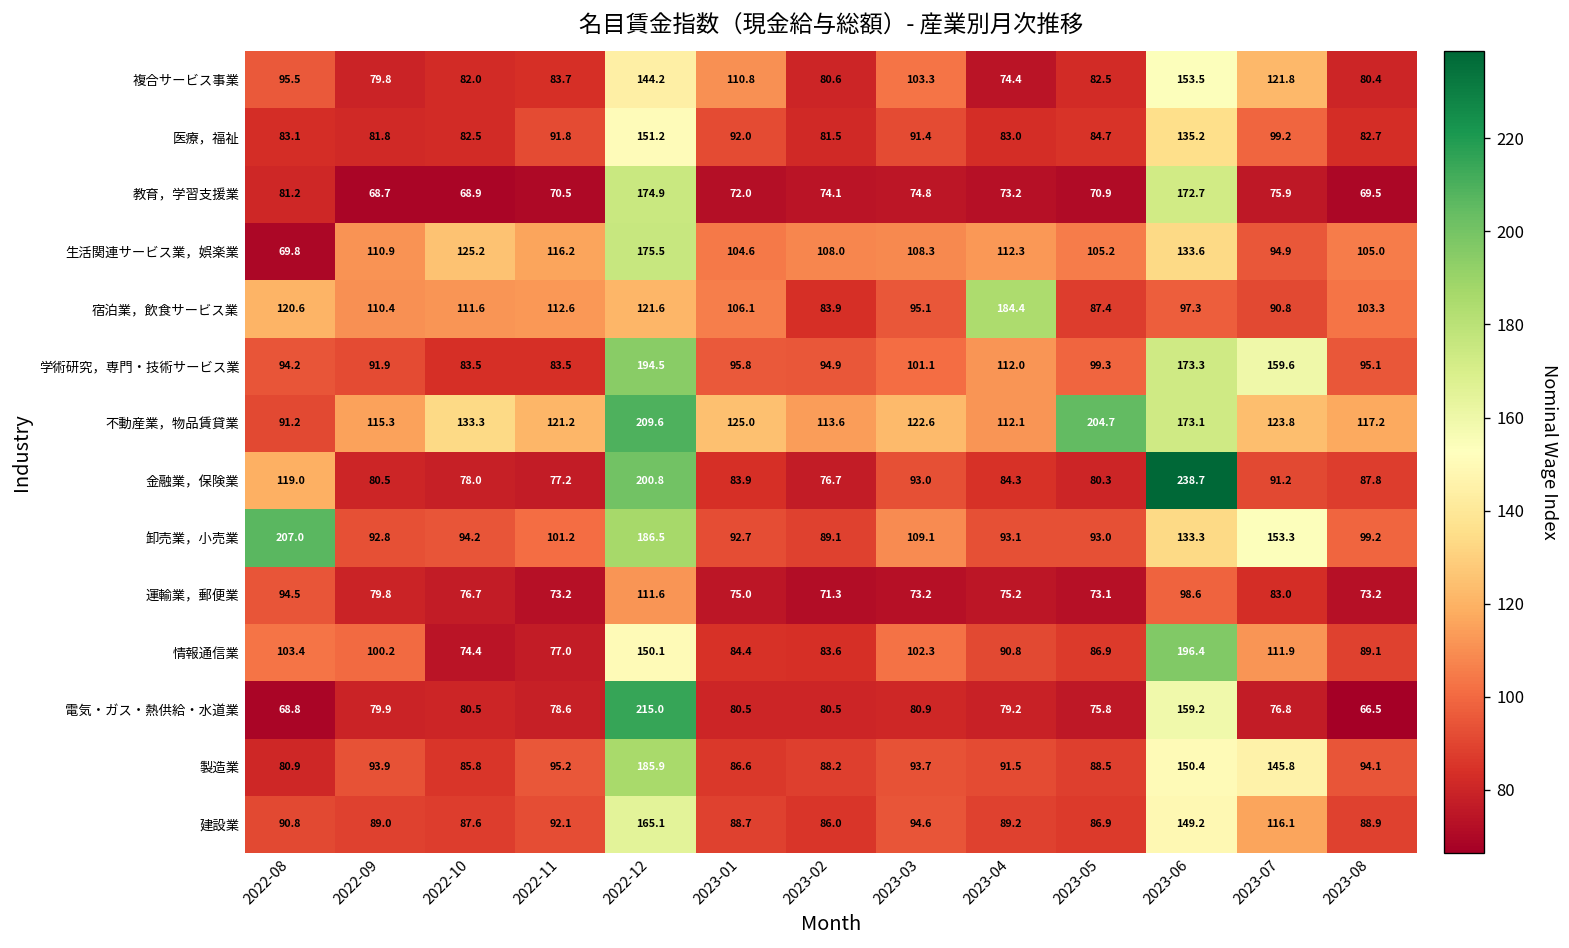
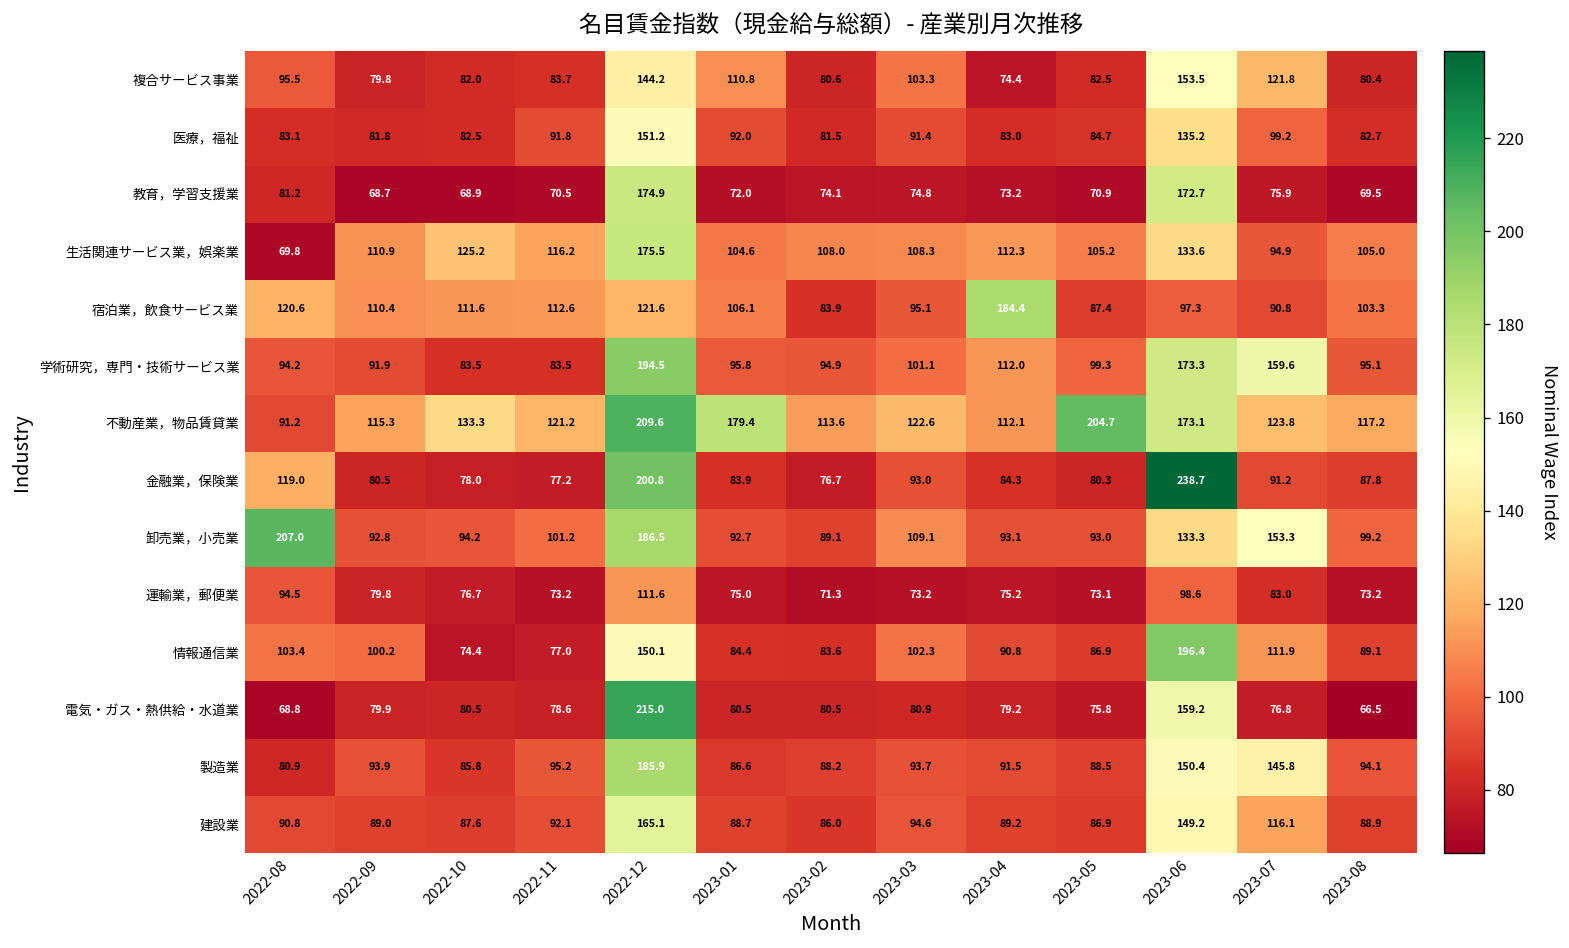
  {
    "複合サービス事業": {
      "2022-08": 95.5,
      "2022-09": 79.8,
      "2022-10": 82.0,
      "2022-11": 83.7,
      "2022-12": 144.2,
      "2023-01": 110.8,
      "2023-02": 80.6,
      "2023-03": 103.3,
      "2023-04": 74.4,
      "2023-05": 82.5,
      "2023-06": 153.5,
      "2023-07": 121.8,
      "2023-08": 80.4
    },
    "医療，福祉": {
      "2022-08": 83.1,
      "2022-09": 81.8,
      "2022-10": 82.5,
      "2022-11": 91.8,
      "2022-12": 151.2,
      "2023-01": 92.0,
      "2023-02": 81.5,
      "2023-03": 91.4,
      "2023-04": 83.0,
      "2023-05": 84.7,
      "2023-06": 135.2,
      "2023-07": 99.2,
      "2023-08": 82.7
    },
    "教育，学習支援業": {
      "2022-08": 81.2,
      "2022-09": 68.7,
      "2022-10": 68.9,
      "2022-11": 70.5,
      "2022-12": 174.9,
      "2023-01": 72.0,
      "2023-02": 74.1,
      "2023-03": 74.8,
      "2023-04": 73.2,
      "2023-05": 70.9,
      "2023-06": 172.7,
      "2023-07": 75.9,
      "2023-08": 69.5
    },
    "生活関連サービス業，娯楽業": {
      "2022-08": 69.8,
      "2022-09": 110.9,
      "2022-10": 125.2,
      "2022-11": 116.2,
      "2022-12": 175.5,
      "2023-01": 104.6,
      "2023-02": 108.0,
      "2023-03": 108.3,
      "2023-04": 112.3,
      "2023-05": 105.2,
      "2023-06": 133.6,
      "2023-07": 94.9,
      "2023-08": 105.0
    },
    "宿泊業，飲食サービス業": {
      "2022-08": 120.6,
      "2022-09": 110.4,
      "2022-10": 111.6,
      "2022-11": 112.6,
      "2022-12": 121.6,
      "2023-01": 106.1,
      "2023-02": 83.9,
      "2023-03": 95.1,
      "2023-04": 184.4,
      "2023-05": 87.4,
      "2023-06": 97.3,
      "2023-07": 90.8,
      "2023-08": 103.3
    },
    "学術研究，専門・技術サービス業": {
      "2022-08": 94.2,
      "2022-09": 91.9,
      "2022-10": 83.5,
      "2022-11": 83.5,
      "2022-12": 194.5,
      "2023-01": 95.8,
      "2023-02": 94.9,
      "2023-03": 101.1,
      "2023-04": 112.0,
      "2023-05": 99.3,
      "2023-06": 173.3,
      "2023-07": 159.6,
      "2023-08": 95.1
    },
    "不動産業，物品賃貸業": {
      "2022-08": 91.2,
      "2022-09": 115.3,
      "2022-10": 133.3,
      "2022-11": 121.2,
      "2022-12": 209.6,
-     "2023-01": 125.0,
+     "2023-01": 179.4,
      "2023-02": 113.6,
      "2023-03": 122.6,
      "2023-04": 112.1,
      "2023-05": 204.7,
      "2023-06": 173.1,
      "2023-07": 123.8,
      "2023-08": 117.2
    },
    "金融業，保険業": {
      "2022-08": 119.0,
      "2022-09": 80.5,
      "2022-10": 78.0,
      "2022-11": 77.2,
      "2022-12": 200.8,
      "2023-01": 83.9,
      "2023-02": 76.7,
      "2023-03": 93.0,
      "2023-04": 84.3,
      "2023-05": 80.3,
      "2023-06": 238.7,
      "2023-07": 91.2,
      "2023-08": 87.8
    },
    "卸売業，小売業": {
      "2022-08": 207.0,
      "2022-09": 92.8,
      "2022-10": 94.2,
      "2022-11": 101.2,
      "2022-12": 186.5,
      "2023-01": 92.7,
      "2023-02": 89.1,
      "2023-03": 109.1,
      "2023-04": 93.1,
      "2023-05": 93.0,
      "2023-06": 133.3,
      "2023-07": 153.3,
      "2023-08": 99.2
    },
    "運輸業，郵便業": {
      "2022-08": 94.5,
      "2022-09": 79.8,
      "2022-10": 76.7,
      "2022-11": 73.2,
      "2022-12": 111.6,
      "2023-01": 75.0,
      "2023-02": 71.3,
      "2023-03": 73.2,
      "2023-04": 75.2,
      "2023-05": 73.1,
      "2023-06": 98.6,
      "2023-07": 83.0,
      "2023-08": 73.2
    },
    "情報通信業": {
      "2022-08": 103.4,
      "2022-09": 100.2,
      "2022-10": 74.4,
      "2022-11": 77.0,
      "2022-12": 150.1,
      "2023-01": 84.4,
      "2023-02": 83.6,
      "2023-03": 102.3,
      "2023-04": 90.8,
      "2023-05": 86.9,
      "2023-06": 196.4,
      "2023-07": 111.9,
      "2023-08": 89.1
    },
    "電気・ガス・熱供給・水道業": {
      "2022-08": 68.8,
      "2022-09": 79.9,
      "2022-10": 80.5,
      "2022-11": 78.6,
      "2022-12": 215.0,
      "2023-01": 80.5,
      "2023-02": 80.5,
      "2023-03": 80.9,
      "2023-04": 79.2,
      "2023-05": 75.8,
      "2023-06": 159.2,
      "2023-07": 76.8,
      "2023-08": 66.5
    },
    "製造業": {
      "2022-08": 80.9,
      "2022-09": 93.9,
      "2022-10": 85.8,
      "2022-11": 95.2,
      "2022-12": 185.9,
      "2023-01": 86.6,
      "2023-02": 88.2,
      "2023-03": 93.7,
      "2023-04": 91.5,
      "2023-05": 88.5,
      "2023-06": 150.4,
      "2023-07": 145.8,
      "2023-08": 94.1
    },
    "建設業": {
      "2022-08": 90.8,
      "2022-09": 89.0,
      "2022-10": 87.6,
      "2022-11": 92.1,
      "2022-12": 165.1,
      "2023-01": 88.7,
      "2023-02": 86.0,
      "2023-03": 94.6,
      "2023-04": 89.2,
      "2023-05": 86.9,
      "2023-06": 149.2,
      "2023-07": 116.1,
      "2023-08": 88.9
    }
  }
